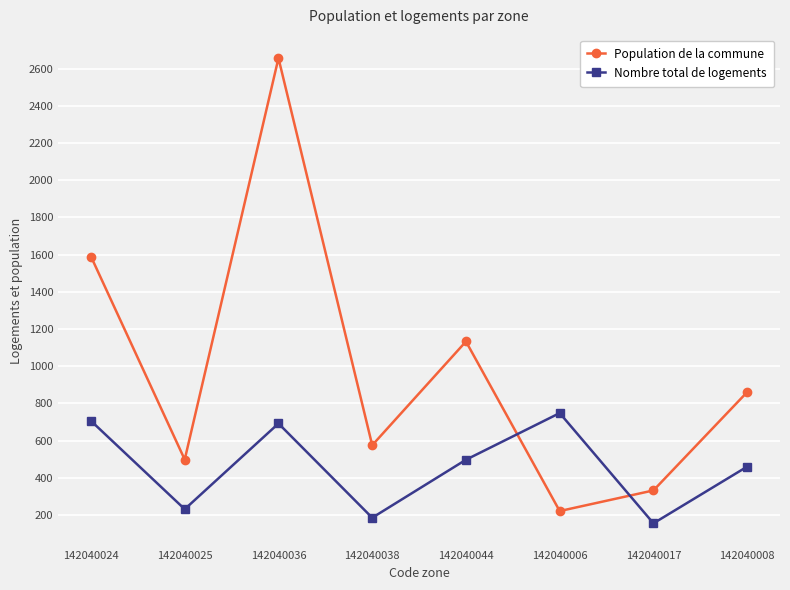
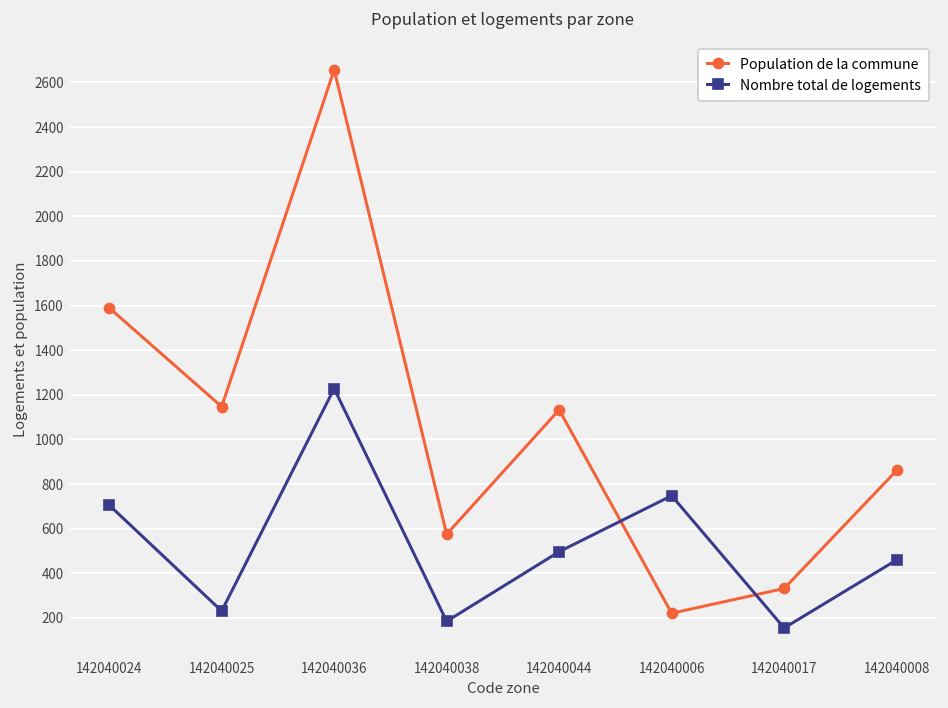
  {
    "Population de la commune": {
      "142040024": 1590,
-     "142040025": 500,
+     "142040025": 1150,
      "142040036": 2660,
      "142040038": 580,
      "142040044": 1130,
      "142040006": 220,
      "142040017": 330,
      "142040008": 860
    },
    "Nombre total de logements": {
      "142040024": 710,
      "142040025": 230,
-     "142040036": 690,
+     "142040036": 1230,
      "142040038": 190,
      "142040044": 500,
      "142040006": 750,
      "142040017": 160,
      "142040008": 460
    }
  }
